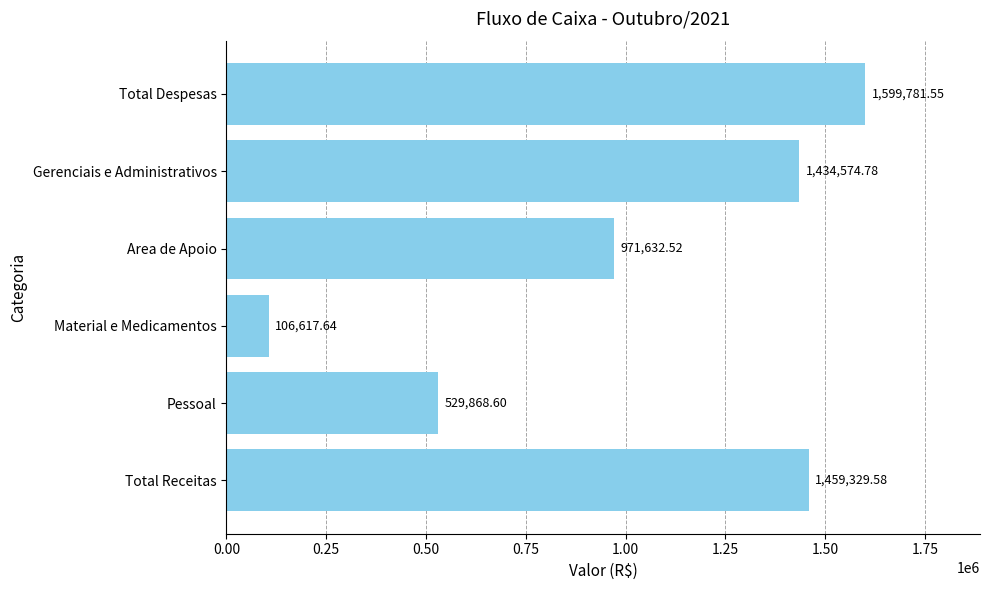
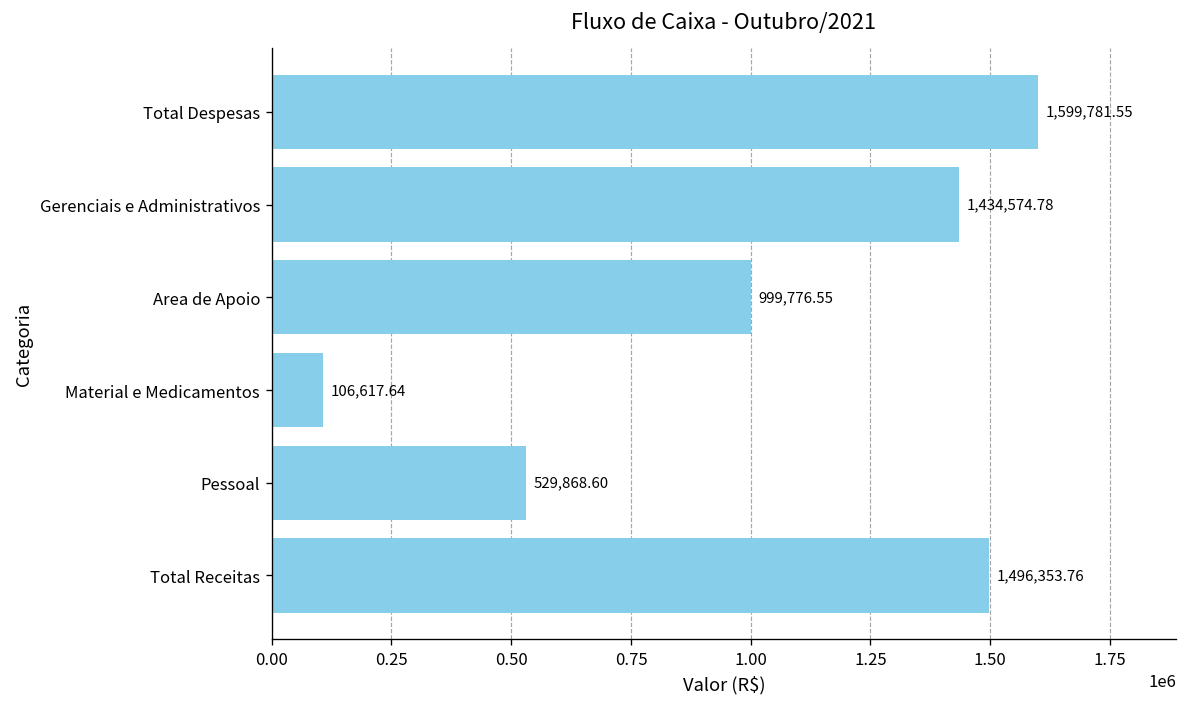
  {
    "Total Despesas": "1,599,781.55",
    "Gerenciais e Administrativos": "1,434,574.78",
-   "Area de Apoio": "971,632.52",
+   "Area de Apoio": "999,776.55",
    "Material e Medicamentos": "106,617.64",
    "Pessoal": "529,868.60",
-   "Total Receitas": "1,459,329.58"
+   "Total Receitas": "1,496,353.76"
  }
